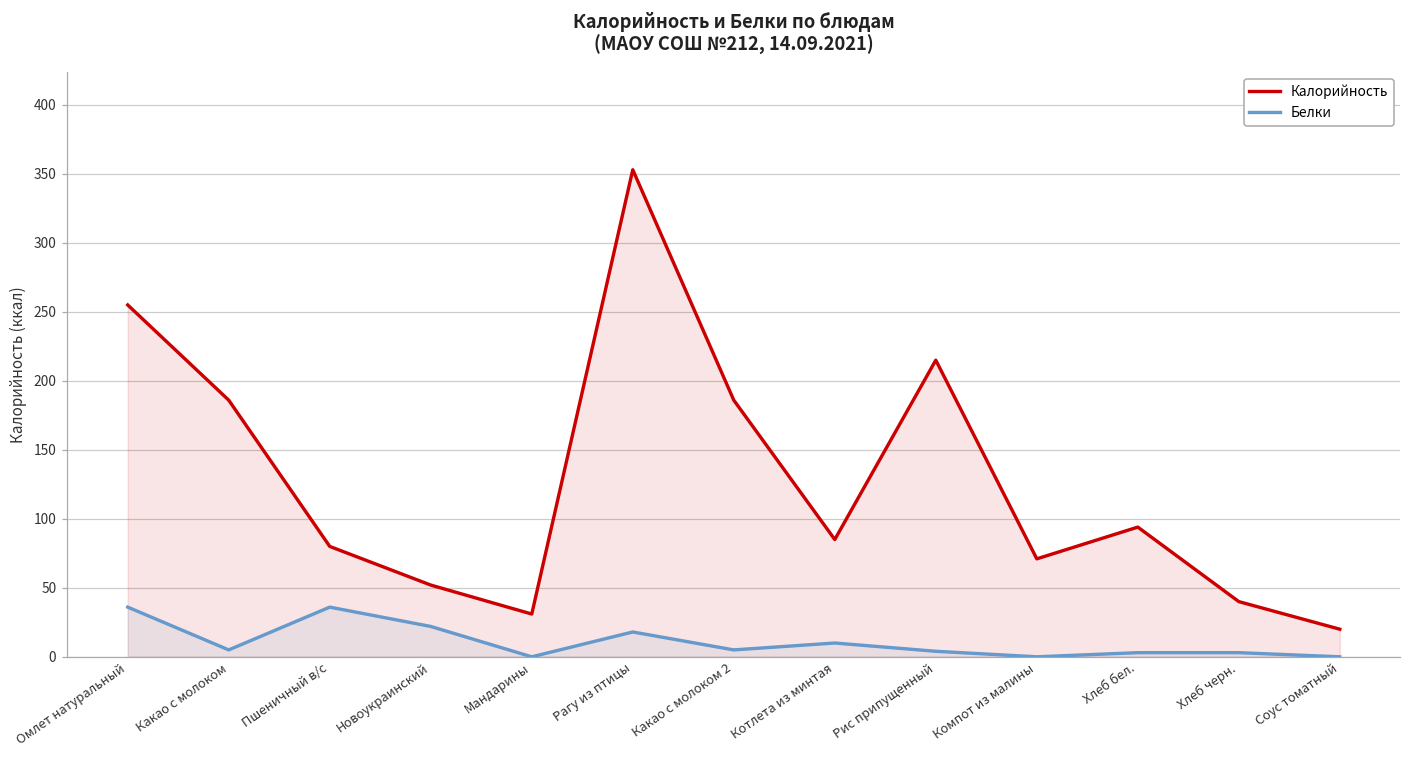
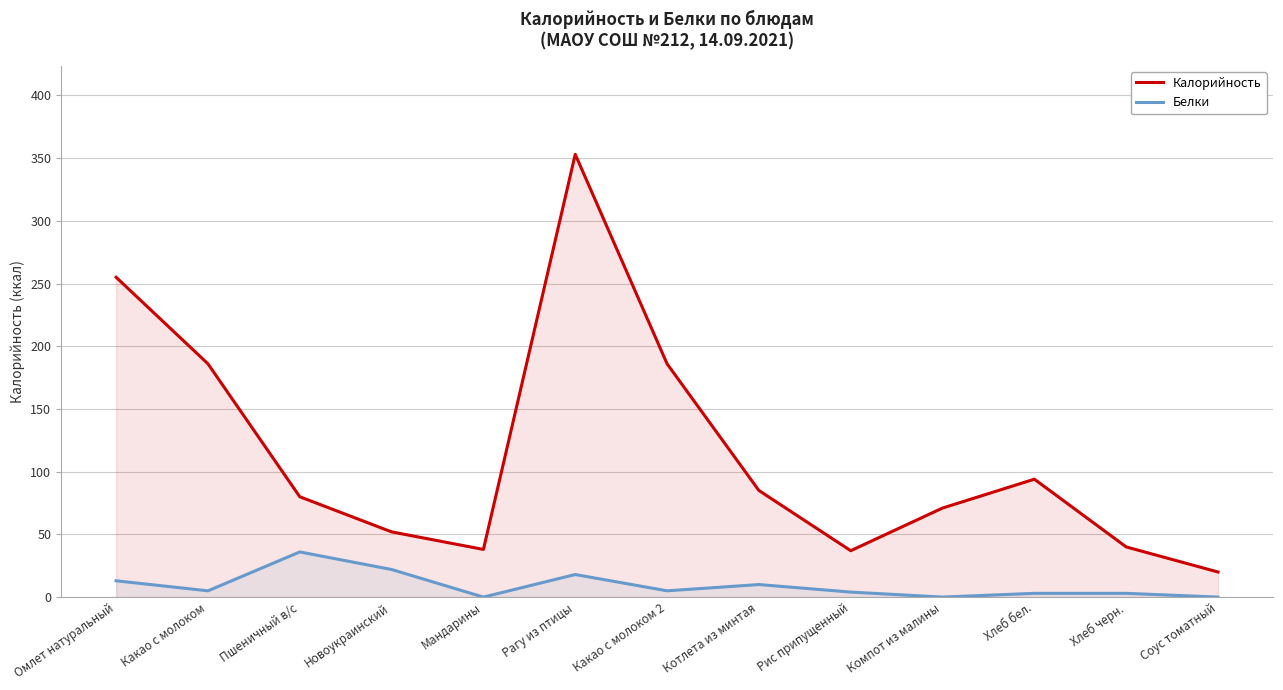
  {
    "Калорийность": {
      "Омлет натуральный": 255,
      "Какао с молоком": 186,
      "Пшеничный в/с": 80,
      "Новоукраинский": 52,
-     "Мандарины": 31,
+     "Мандарины": 38,
      "Рагу из птицы": 353,
      "Какао с молоком 2": 186,
      "Котлета из минтая": 85,
-     "Рис припущенный": 215,
+     "Рис припущенный": 37,
      "Компот из малины": 71,
      "Хлеб бел.": 94,
      "Хлеб черн.": 40,
      "Соус томатный": 20
    },
    "Белки": {
-     "Омлет натуральный": 36,
+     "Омлет натуральный": 13,
      "Какао с молоком": 5,
      "Пшеничный в/с": 36,
      "Новоукраинский": 22,
      "Мандарины": 0,
      "Рагу из птицы": 18,
      "Какао с молоком 2": 5,
      "Котлета из минтая": 10,
      "Рис припущенный": 4,
      "Компот из малины": 0,
      "Хлеб бел.": 3,
      "Хлеб черн.": 3,
      "Соус томатный": 0
    }
  }
